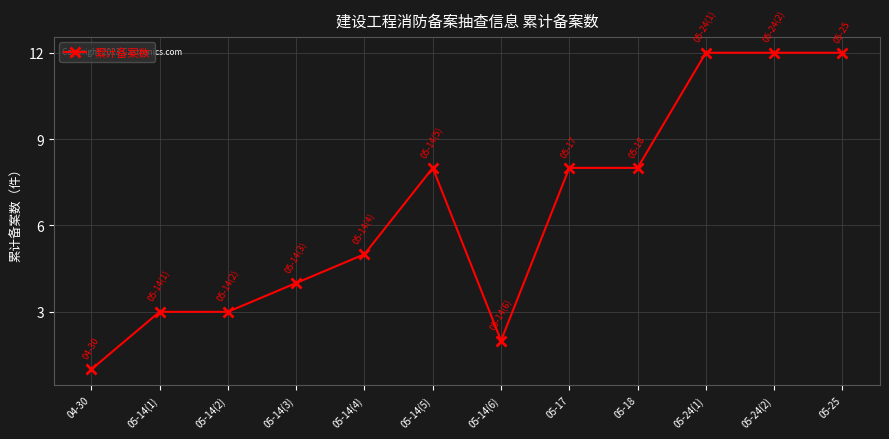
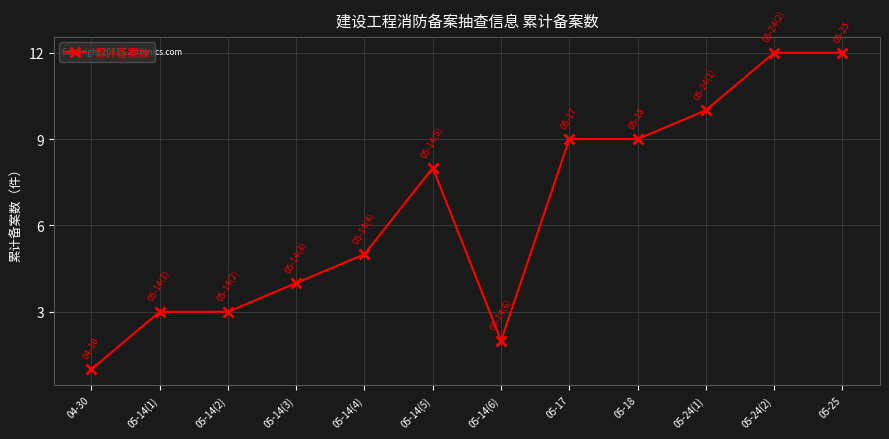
  {
-   "05-17": 8,
-   "05-18": 8,
-   "05-24(1)": 12
+   "05-17": 9,
+   "05-18": 9,
+   "05-24(1)": 10
  }
